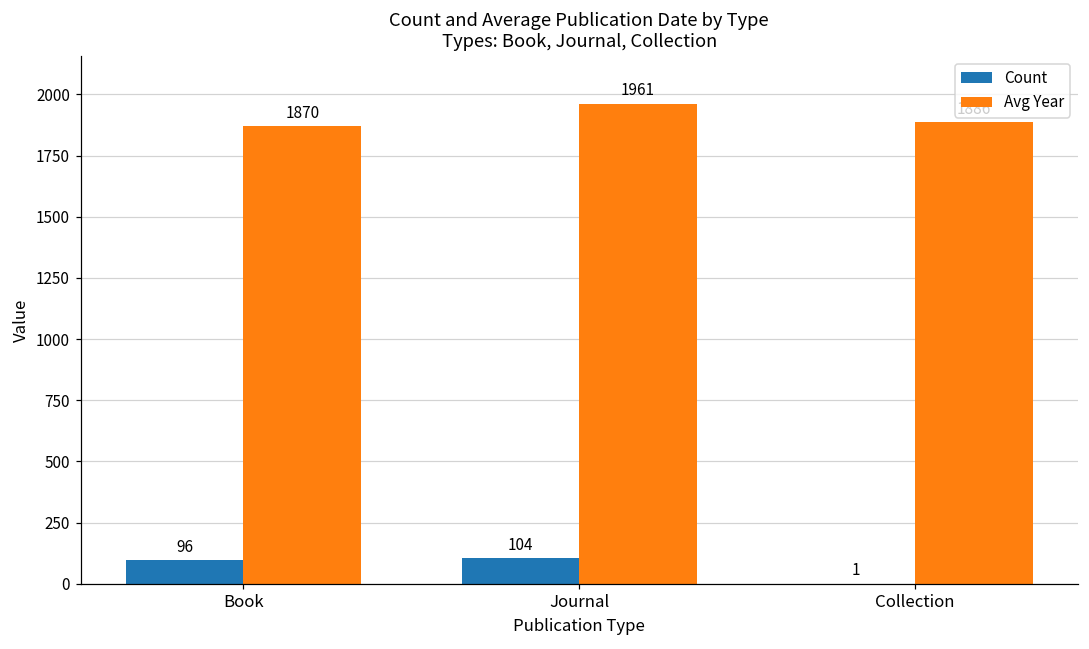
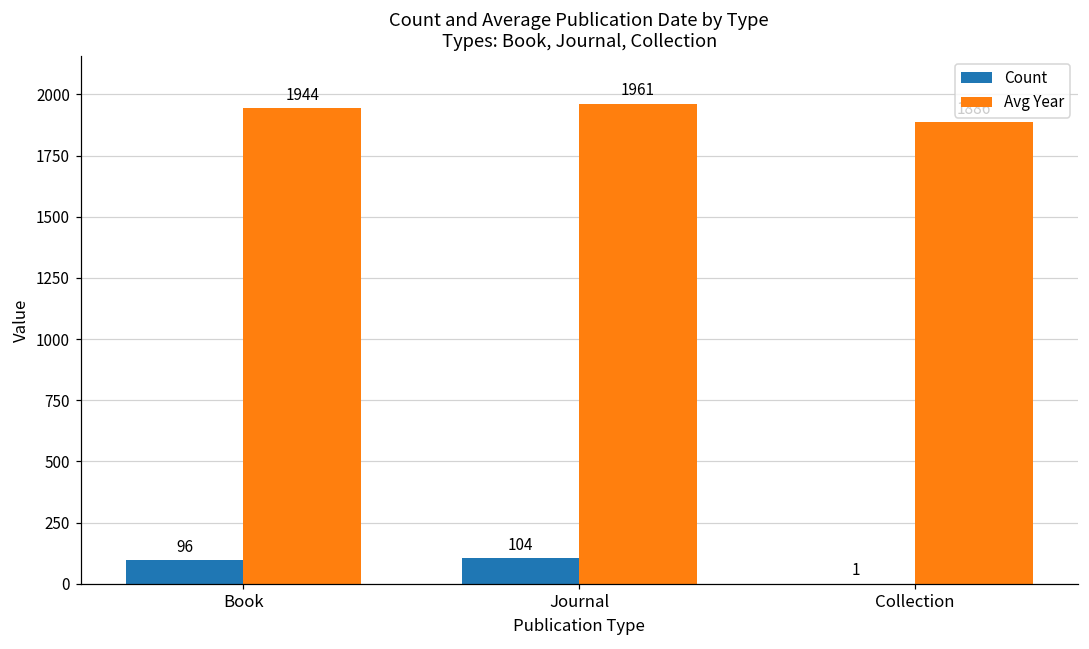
  {
    "Count": {
      "Book": 96,
      "Journal": 104,
      "Collection": 1
    },
    "Avg Year": {
-     "Book": 1870,
+     "Book": 1944,
      "Journal": 1961
    }
  }
